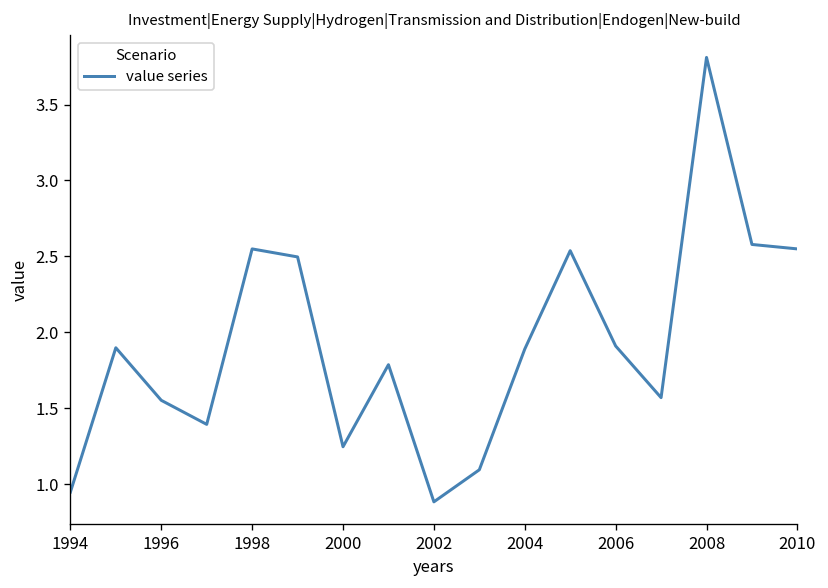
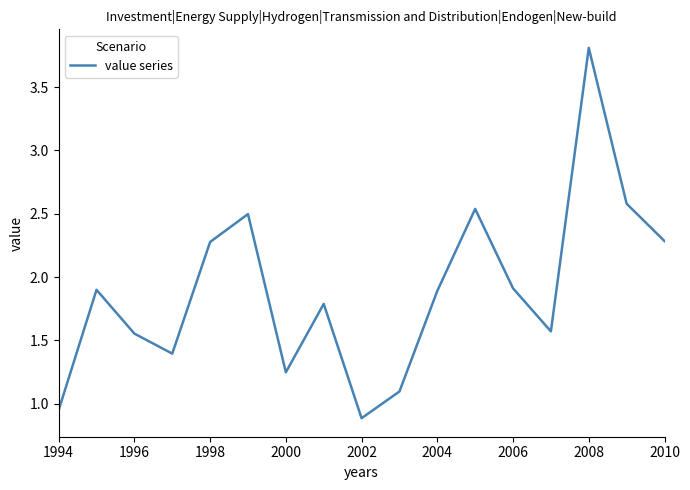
  {
    "1994": 0.95,
    "1996": 1.55,
-   "1998": 2.55,
+   "1998": 2.28,
    "2000": 1.25,
    "2002": 0.88,
    "2004": 1.89,
    "2006": 1.91,
    "2008": 3.81,
-   "2010": 2.55
+   "2010": 2.28
  }
